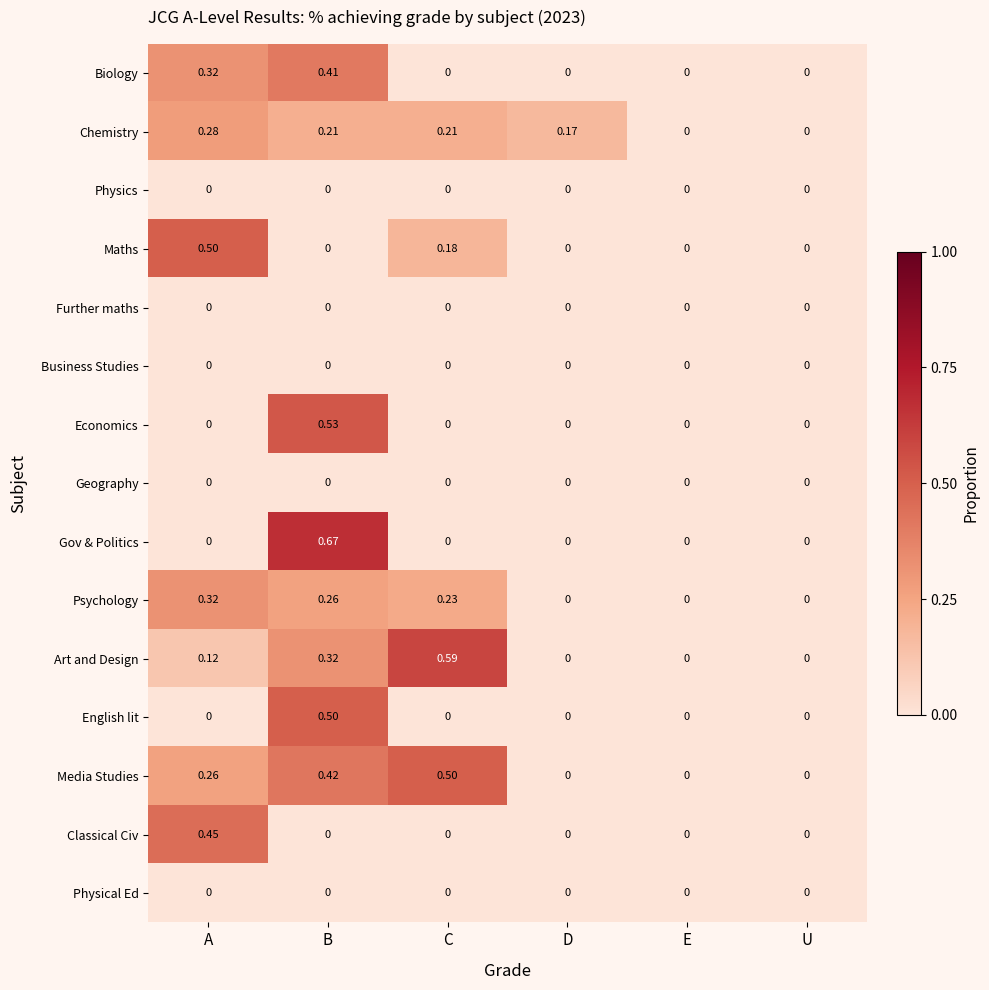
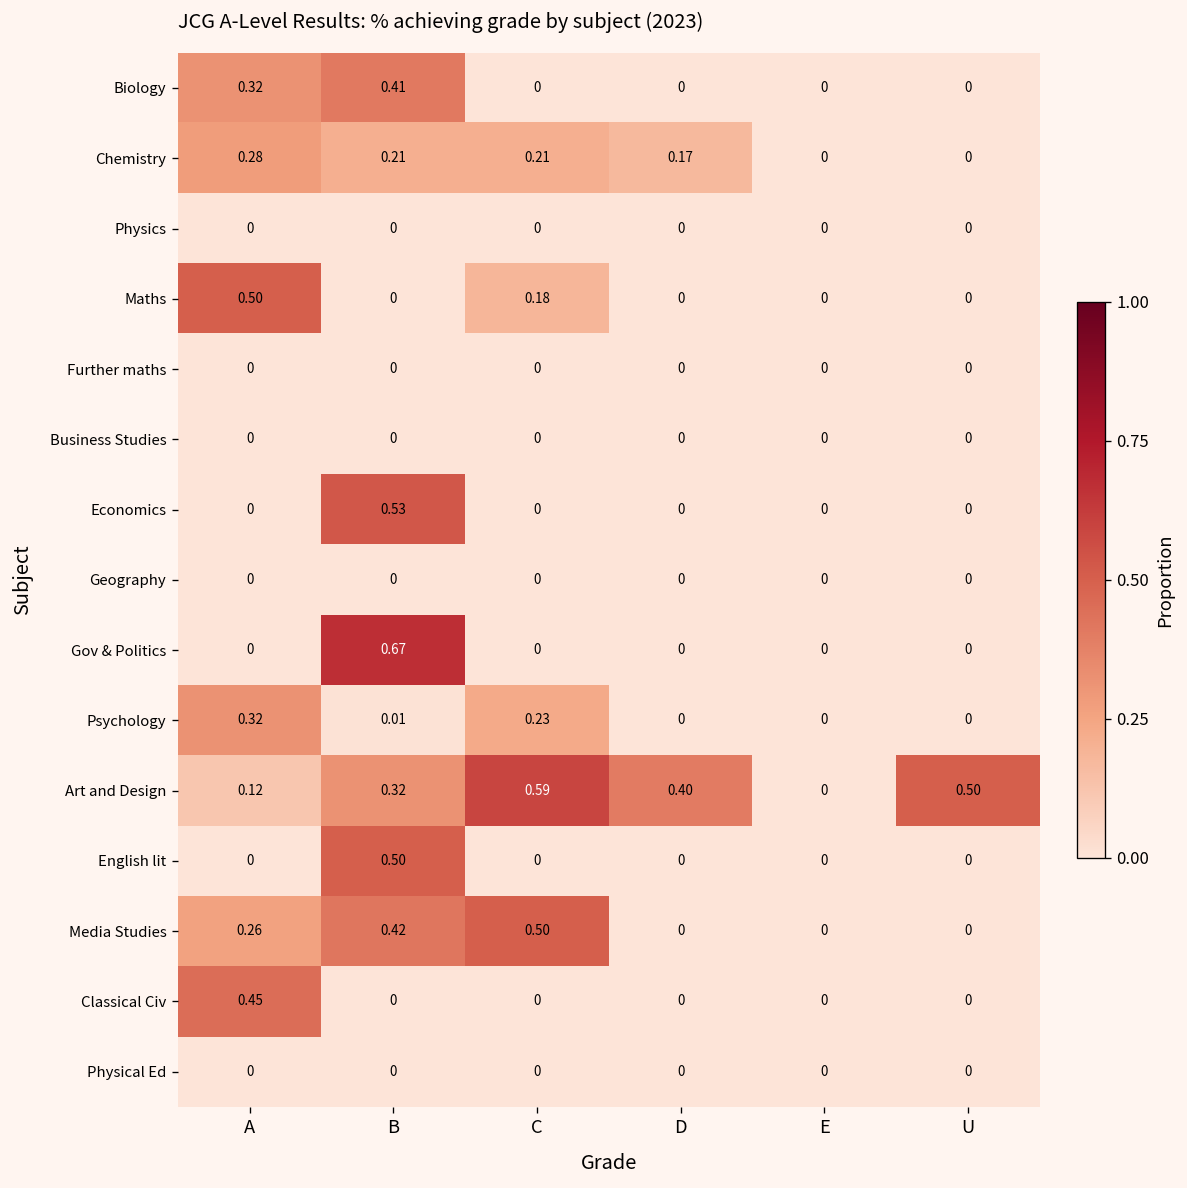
  {
    "Biology": {
      "A": 0.32,
      "B": 0.41,
      "C": 0,
      "D": 0,
      "E": 0,
      "U": 0
    },
    "Chemistry": {
      "A": 0.28,
      "B": 0.21,
      "C": 0.21,
      "D": 0.17,
      "E": 0,
      "U": 0
    },
    "Physics": {
      "A": 0,
      "B": 0,
      "C": 0,
      "D": 0,
      "E": 0,
      "U": 0
    },
    "Maths": {
      "A": 0.50,
      "B": 0,
      "C": 0.18,
      "D": 0,
      "E": 0,
      "U": 0
    },
    "Further maths": {
      "A": 0,
      "B": 0,
      "C": 0,
      "D": 0,
      "E": 0,
      "U": 0
    },
    "Business Studies": {
      "A": 0,
      "B": 0,
      "C": 0,
      "D": 0,
      "E": 0,
      "U": 0
    },
    "Economics": {
      "A": 0,
      "B": 0.53,
      "C": 0,
      "D": 0,
      "E": 0,
      "U": 0
    },
    "Geography": {
      "A": 0,
      "B": 0,
      "C": 0,
      "D": 0,
      "E": 0,
      "U": 0
    },
    "Gov & Politics": {
      "A": 0,
      "B": 0.67,
      "C": 0,
      "D": 0,
      "E": 0,
      "U": 0
    },
    "Psychology": {
      "A": 0.32,
-     "B": 0.26,
+     "B": 0.01,
      "C": 0.23,
      "D": 0,
      "E": 0,
      "U": 0
    },
    "Art and Design": {
      "A": 0.12,
      "B": 0.32,
      "C": 0.59,
-     "D": 0,
+     "D": 0.40,
      "E": 0,
-     "U": 0
+     "U": 0.50
    },
    "English lit": {
      "A": 0,
      "B": 0.50,
      "C": 0,
      "D": 0,
      "E": 0,
      "U": 0
    },
    "Media Studies": {
      "A": 0.26,
      "B": 0.42,
      "C": 0.50,
      "D": 0,
      "E": 0,
      "U": 0
    },
    "Classical Civ": {
      "A": 0.45,
      "B": 0,
      "C": 0,
      "D": 0,
      "E": 0,
      "U": 0
    },
    "Physical Ed": {
      "A": 0,
      "B": 0,
      "C": 0,
      "D": 0,
      "E": 0,
      "U": 0
    }
  }
